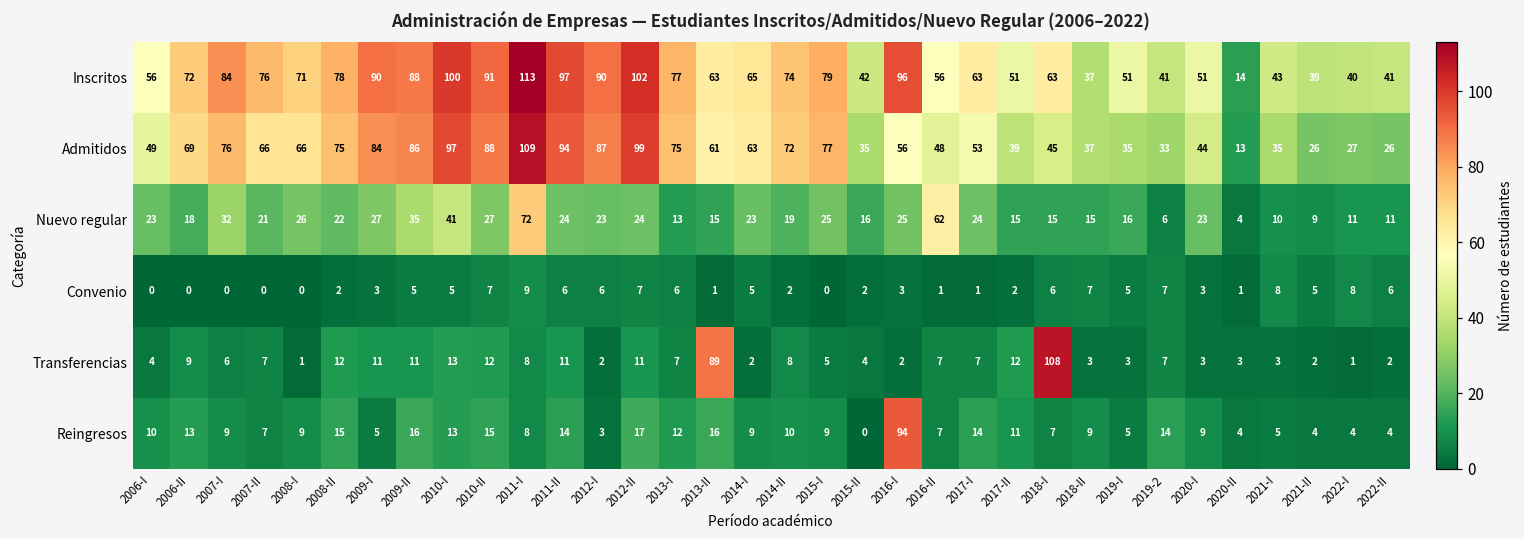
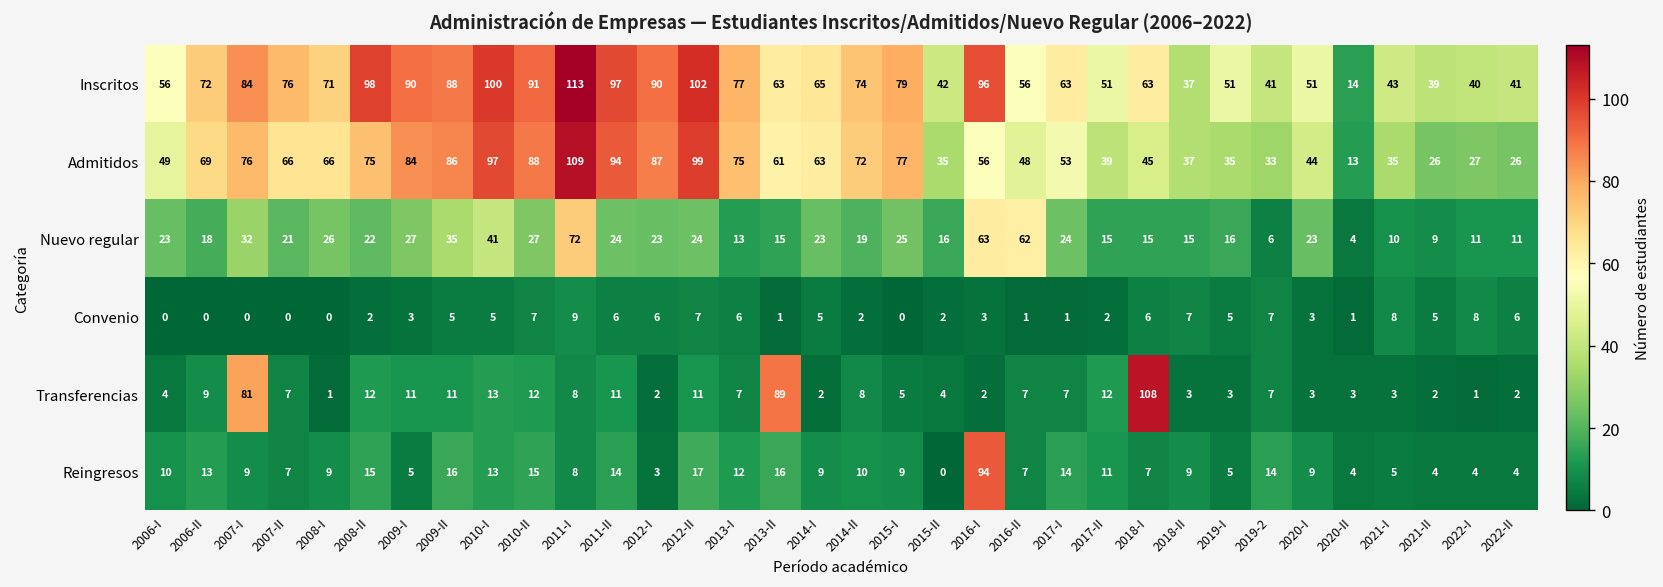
  {
    "Inscritos": {
      "2006-I": 56,
      "2006-II": 72,
      "2007-I": 84,
      "2007-II": 76,
      "2008-I": 71,
-     "2008-II": 78,
+     "2008-II": 98,
      "2009-I": 90,
      "2009-II": 88,
      "2010-I": 100,
      "2010-II": 91,
      "2011-I": 113,
      "2011-II": 97,
      "2012-I": 90,
      "2012-II": 102,
      "2013-I": 77,
      "2013-II": 63,
      "2014-I": 65,
      "2014-II": 74,
      "2015-I": 79,
      "2015-II": 42,
      "2016-I": 96,
      "2016-II": 56,
      "2017-I": 63,
      "2017-II": 51,
      "2018-I": 63,
      "2018-II": 37,
      "2019-I": 51,
      "2019-2": 41,
      "2020-I": 51,
      "2020-II": 14,
      "2021-I": 43,
      "2021-II": 39,
      "2022-I": 40,
      "2022-II": 41
    },
    "Nuevo regular": {
      "2006-I": 23,
      "2006-II": 18,
      "2007-I": 32,
      "2007-II": 21,
      "2008-I": 26,
      "2008-II": 22,
      "2009-I": 27,
      "2009-II": 35,
      "2010-I": 41,
      "2010-II": 27,
      "2011-I": 72,
      "2011-II": 24,
      "2012-I": 23,
      "2012-II": 24,
      "2013-I": 13,
      "2013-II": 15,
      "2014-I": 23,
      "2014-II": 19,
      "2015-I": 25,
      "2015-II": 16,
-     "2016-I": 25,
+     "2016-I": 63,
      "2016-II": 62,
      "2017-I": 24,
      "2017-II": 15,
      "2018-I": 15,
      "2018-II": 15,
      "2019-I": 16,
      "2019-2": 6,
      "2020-I": 23,
      "2020-II": 4,
      "2021-I": 10,
      "2021-II": 9,
      "2022-I": 11,
      "2022-II": 11
    },
    "Transferencias": {
      "2006-I": 4,
      "2006-II": 9,
-     "2007-I": 6,
+     "2007-I": 81,
      "2007-II": 7,
      "2008-I": 1,
      "2008-II": 12,
      "2009-I": 11,
      "2009-II": 11,
      "2010-I": 13,
      "2010-II": 12,
      "2011-I": 8,
      "2011-II": 11,
      "2012-I": 2,
      "2012-II": 11,
      "2013-I": 7,
      "2013-II": 89,
      "2014-I": 2,
      "2014-II": 8,
      "2015-I": 5,
      "2015-II": 4,
      "2016-I": 2,
      "2016-II": 7,
      "2017-I": 7,
      "2017-II": 12,
      "2018-I": 108,
      "2018-II": 3,
      "2019-I": 3,
      "2019-2": 7,
      "2020-I": 3,
      "2020-II": 3,
      "2021-I": 3,
      "2021-II": 2,
      "2022-I": 1,
      "2022-II": 2
    }
  }
